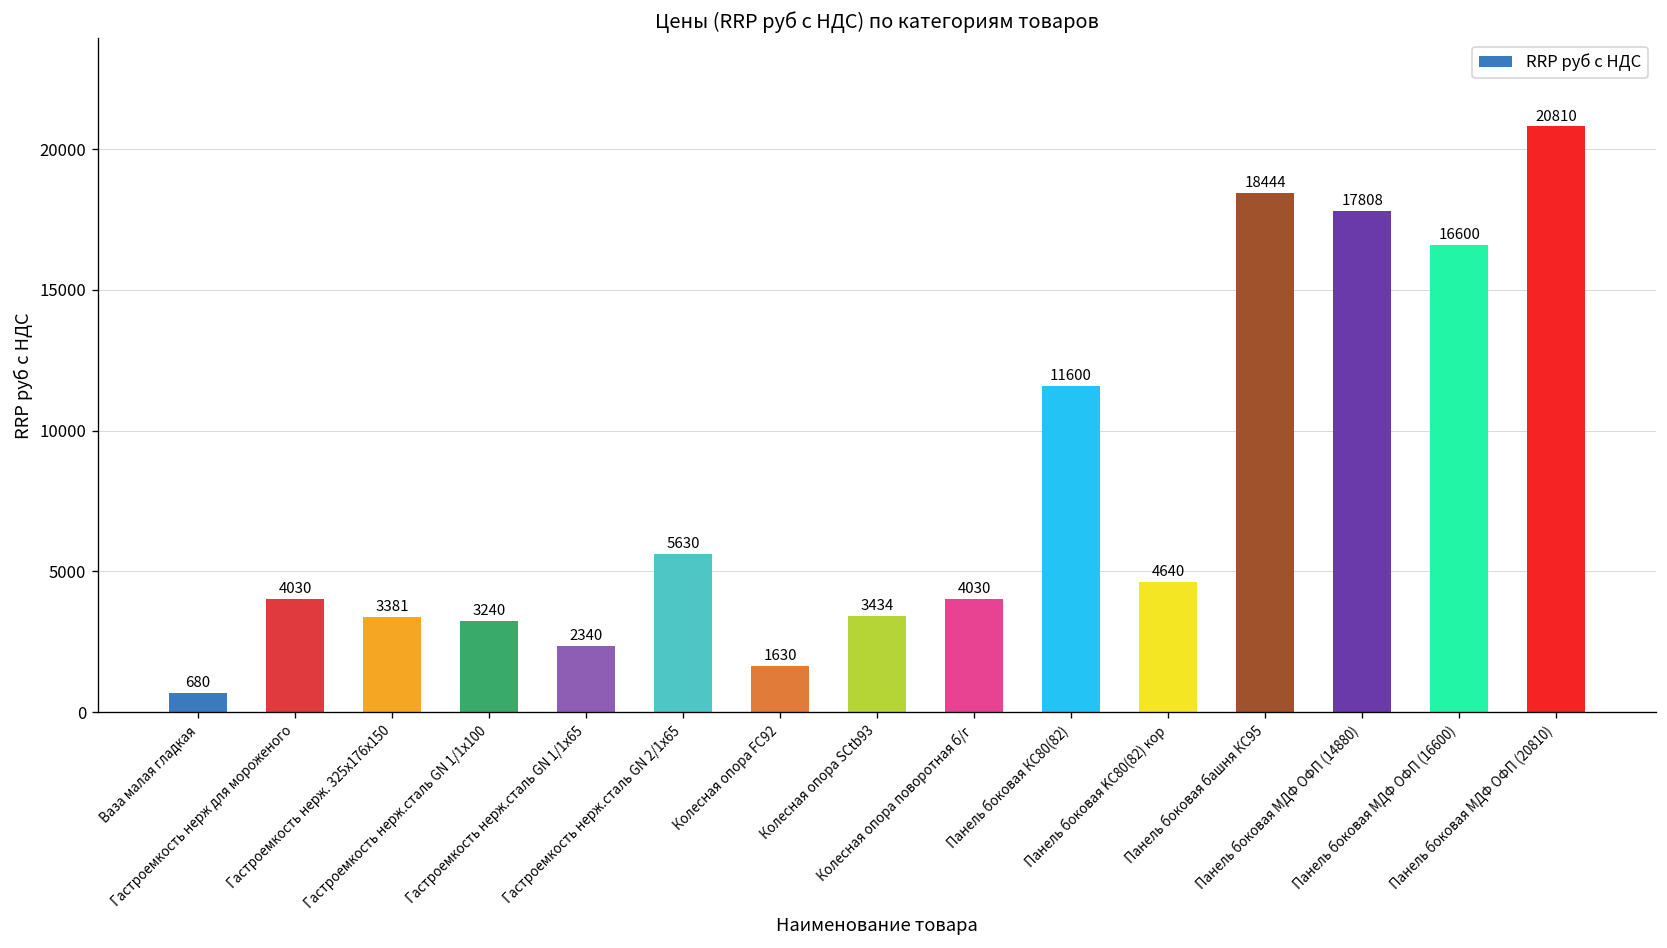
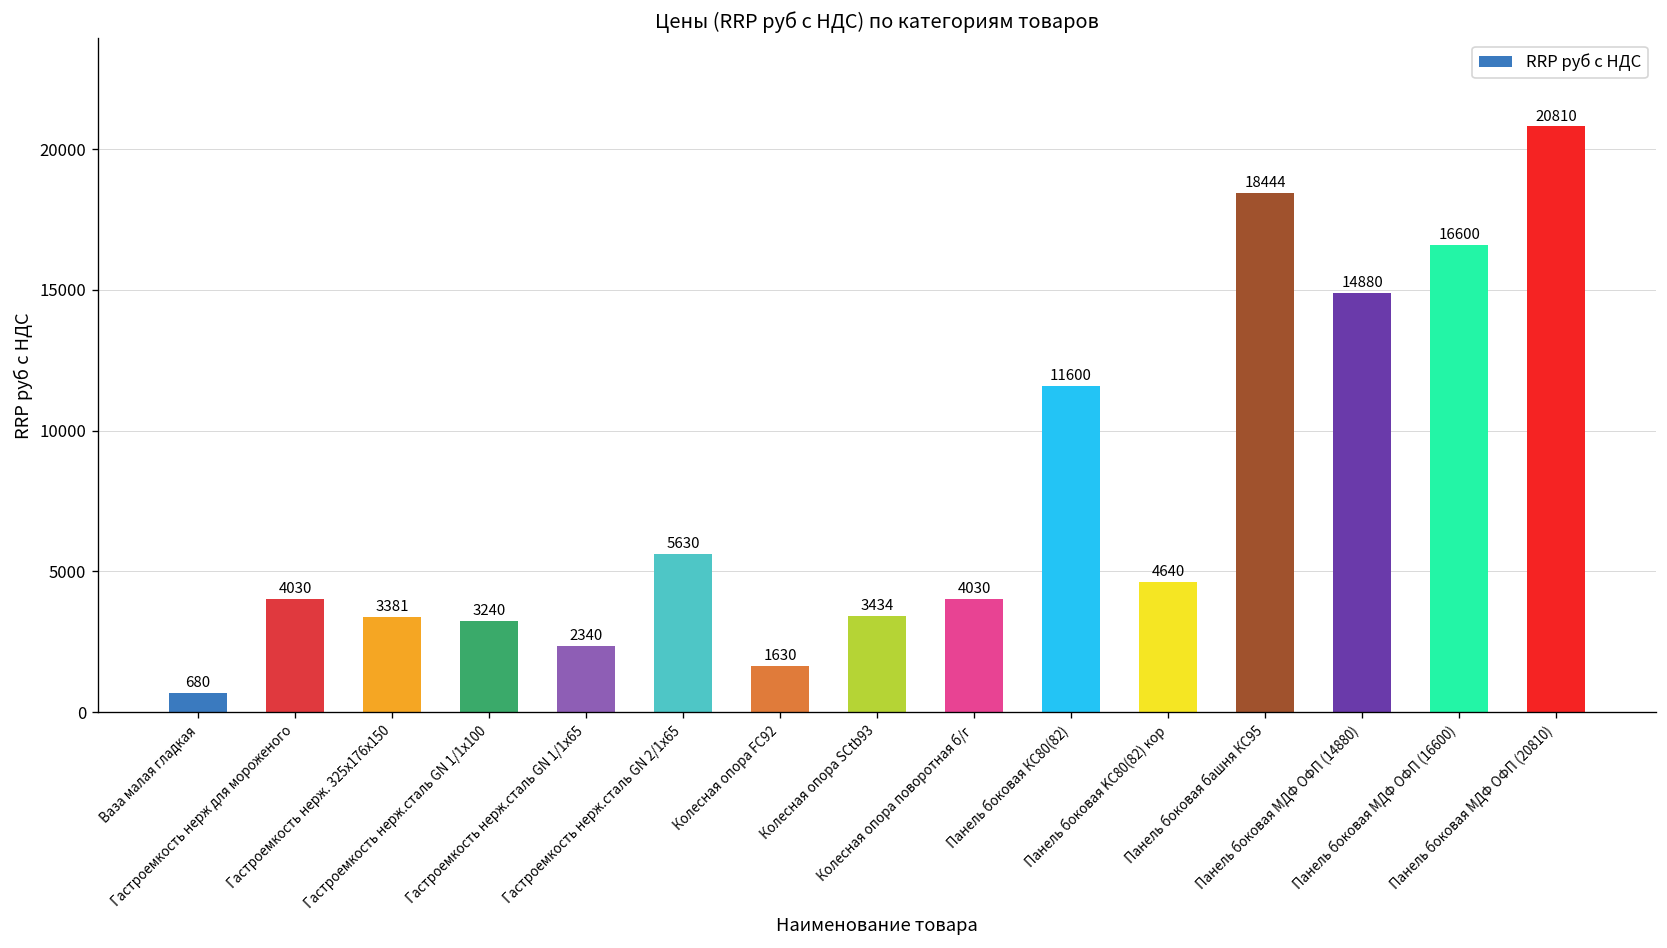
  {
    "Ваза малая гладкая": 680,
    "Гастроемкость нерж для мороженого": 4030,
    "Гастроемкость нерж. 325х176х150": 3381,
    "Гастроемкость нерж.сталь GN 1/1х100": 3240,
    "Гастроемкость нерж.сталь GN 1/1х65": 2340,
    "Гастроемкость нерж.сталь GN 2/1х65": 5630,
    "Колесная опора FC92": 1630,
    "Колесная опора SCtb93": 3434,
    "Колесная опора поворотная б/г": 4030,
    "Панель боковая КС80(82)": 11600,
    "Панель боковая KC80(82) кор": 4640,
    "Панель боковая башня КС95": 18444,
-   "Панель боковая МДФ ОФП (14880)": 17808,
+   "Панель боковая МДФ ОФП (14880)": 14880,
    "Панель боковая МДФ ОФП (16600)": 16600,
    "Панель боковая МДФ ОФП (20810)": 20810
  }
